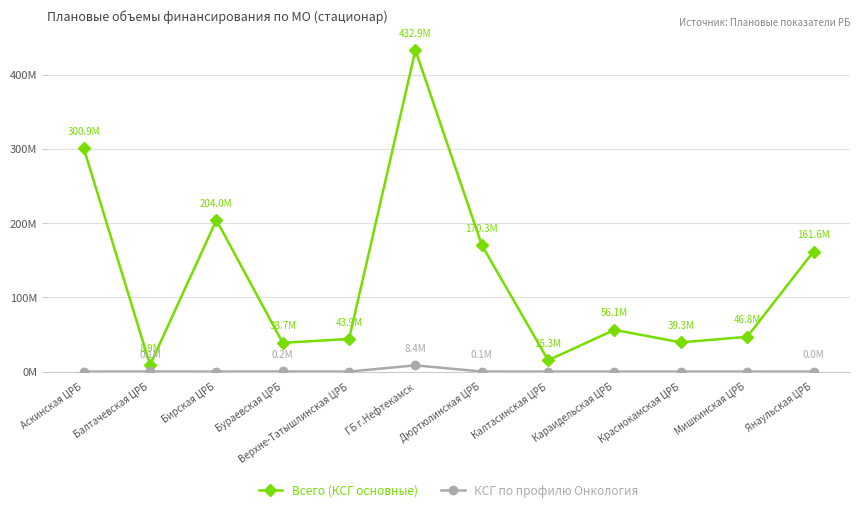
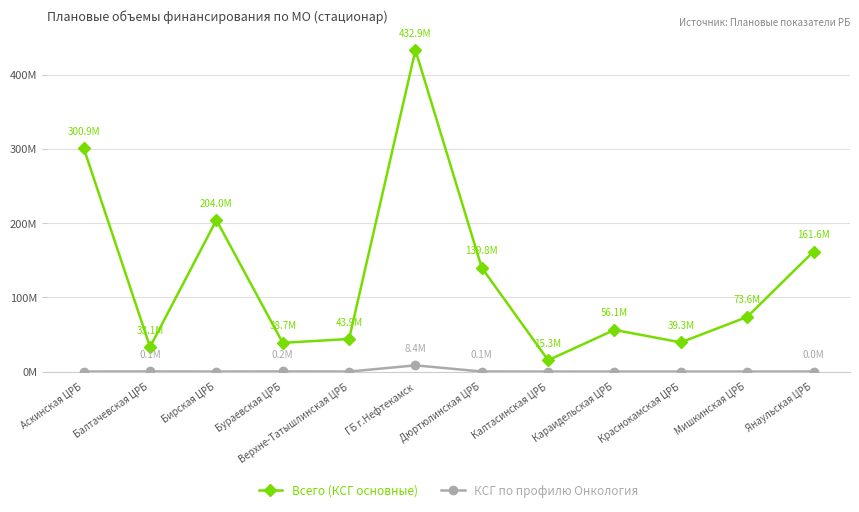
  {
    "Всего (КСГ основные)": {
      "Аскинская ЦРБ": "300.9M",
-     "Балтачевская ЦРБ": "8.9M",
+     "Балтачевская ЦРБ": "33.1M",
      "Бирская ЦРБ": "204.0M",
      "Бураевская ЦРБ": "38.7M",
      "Верхне-Татышлинская ЦРБ": "43.9M",
      "ГБ г.Нефтекамск": "432.9M",
-     "Дюртюлинская ЦРБ": "170.3M",
+     "Дюртюлинская ЦРБ": "139.8M",
      "Калтасинская ЦРБ": "15.3M",
      "Караидельская ЦРБ": "56.1M",
      "Краснокамская ЦРБ": "39.3M",
-     "Мишкинская ЦРБ": "46.8M",
+     "Мишкинская ЦРБ": "73.6M",
      "Янаульская ЦРБ": "161.6M"
    },
    "КСГ по профилю Онкология": {
      "Бураевская ЦРБ": "0.2M",
      "ГБ г.Нефтекамск": "8.4M",
      "Дюртюлинская ЦРБ": "0.1M"
    }
  }
